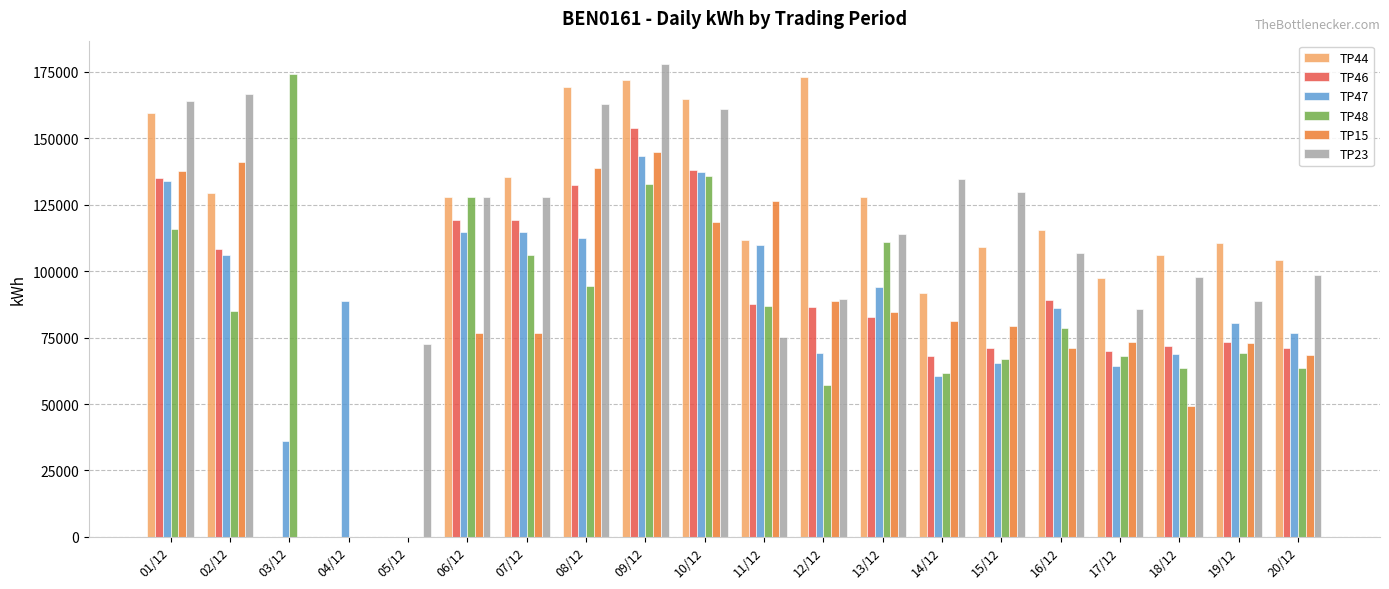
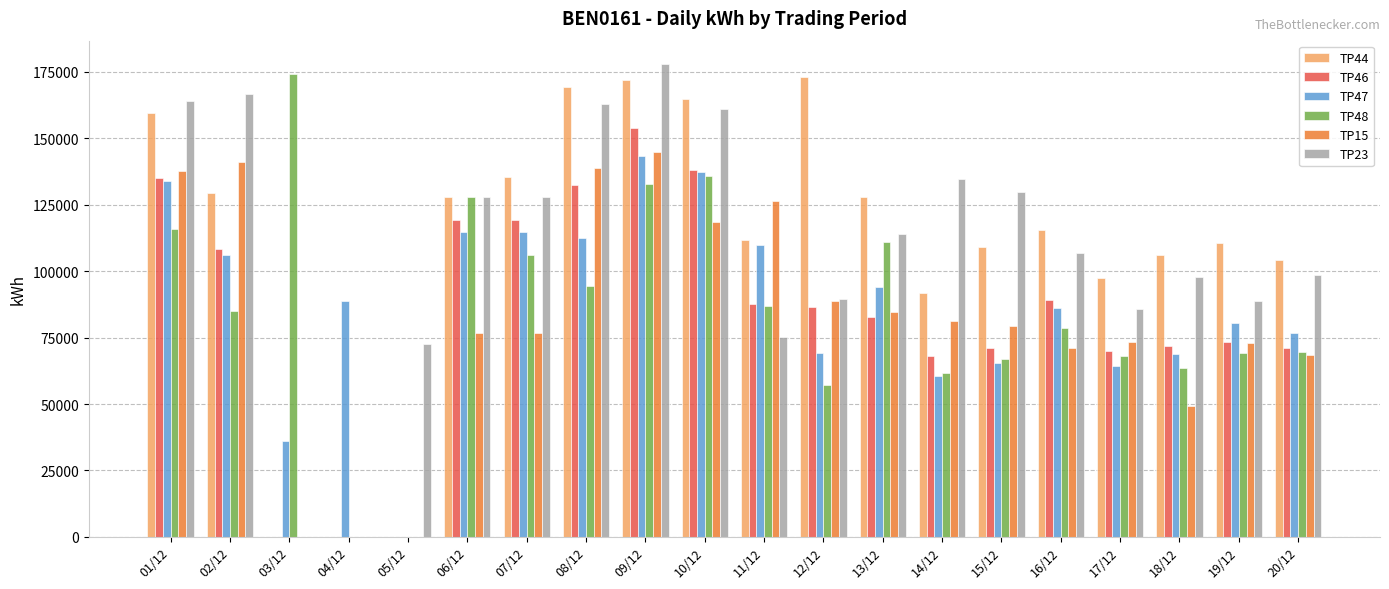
  {
    "TP44": {
      "01/12": 159000,
      "02/12": 130000,
      "03/12": 0,
      "04/12": 0,
      "05/12": 0,
      "06/12": 128000,
      "07/12": 135000,
      "08/12": 169000,
      "09/12": 172000,
      "10/12": 165000,
      "11/12": 112000,
      "12/12": 173000,
      "13/12": 128000,
      "14/12": 92000,
      "15/12": 109000,
      "16/12": 116000,
      "17/12": 97000,
      "18/12": 106000,
      "19/12": 111000,
      "20/12": 104000
    },
    "TP47": {
      "01/12": 134000,
      "02/12": 106000,
      "03/12": 36000,
      "04/12": 89000,
      "05/12": 0,
      "06/12": 115000,
      "07/12": 115000,
      "08/12": 113000,
      "09/12": 143000,
      "10/12": 137000,
      "11/12": 110000,
      "12/12": 69000,
      "13/12": 94000,
      "14/12": 61000,
      "15/12": 66000,
      "16/12": 86000,
      "17/12": 64000,
      "18/12": 69000,
      "19/12": 81000,
      "20/12": 77000
    },
    "TP48": {
      "01/12": 116000,
      "02/12": 85000,
      "03/12": 174000,
      "04/12": 0,
      "05/12": 0,
      "06/12": 128000,
      "07/12": 106000,
      "08/12": 94000,
      "09/12": 133000,
      "10/12": 136000,
      "11/12": 87000,
      "12/12": 57000,
      "13/12": 111000,
      "14/12": 62000,
      "15/12": 67000,
      "16/12": 79000,
      "17/12": 68000,
      "18/12": 64000,
      "19/12": 69000,
-     "20/12": 63000
+     "20/12": 70000
    },
    "TP23": {
      "01/12": 164000,
      "02/12": 167000,
      "03/12": 0,
      "04/12": 0,
      "05/12": 73000,
      "06/12": 128000,
      "07/12": 128000,
      "08/12": 163000,
      "09/12": 178000,
      "10/12": 161000,
      "11/12": 75000,
      "12/12": 90000,
      "13/12": 114000,
      "14/12": 135000,
      "15/12": 130000,
      "16/12": 107000,
      "17/12": 86000,
      "18/12": 98000,
      "19/12": 89000,
      "20/12": 98000
    }
  }
